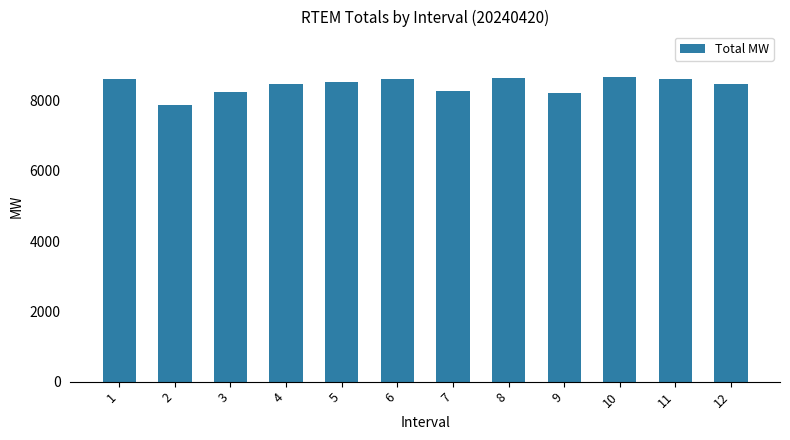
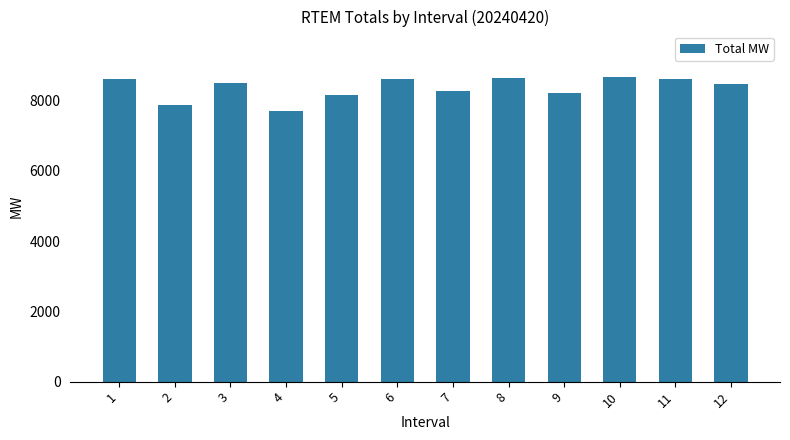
  {
    "1": 8600,
    "2": 7900,
-   "3": 8200,
-   "4": 8500,
-   "5": 8500,
+   "3": 8500,
+   "4": 7700,
+   "5": 8200,
    "6": 8600,
    "7": 8300,
    "8": 8600,
    "9": 8200,
    "10": 8700,
    "11": 8600,
    "12": 8500
  }
